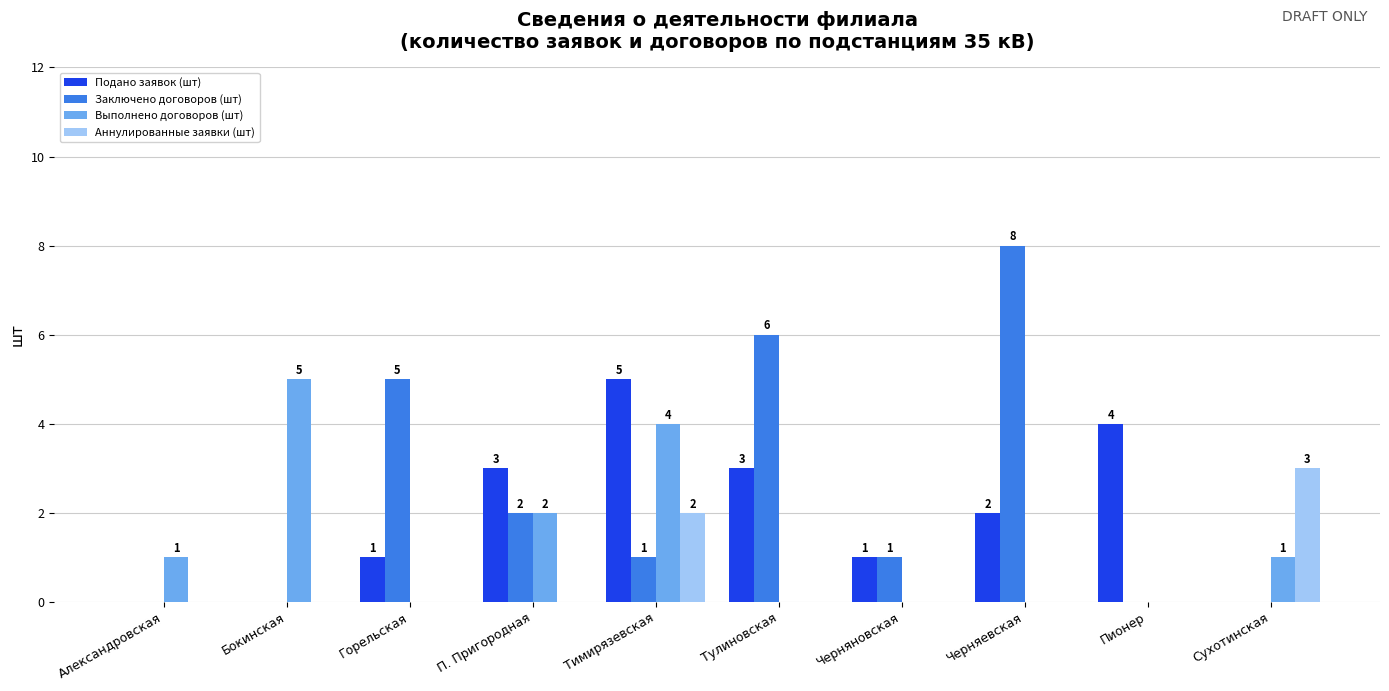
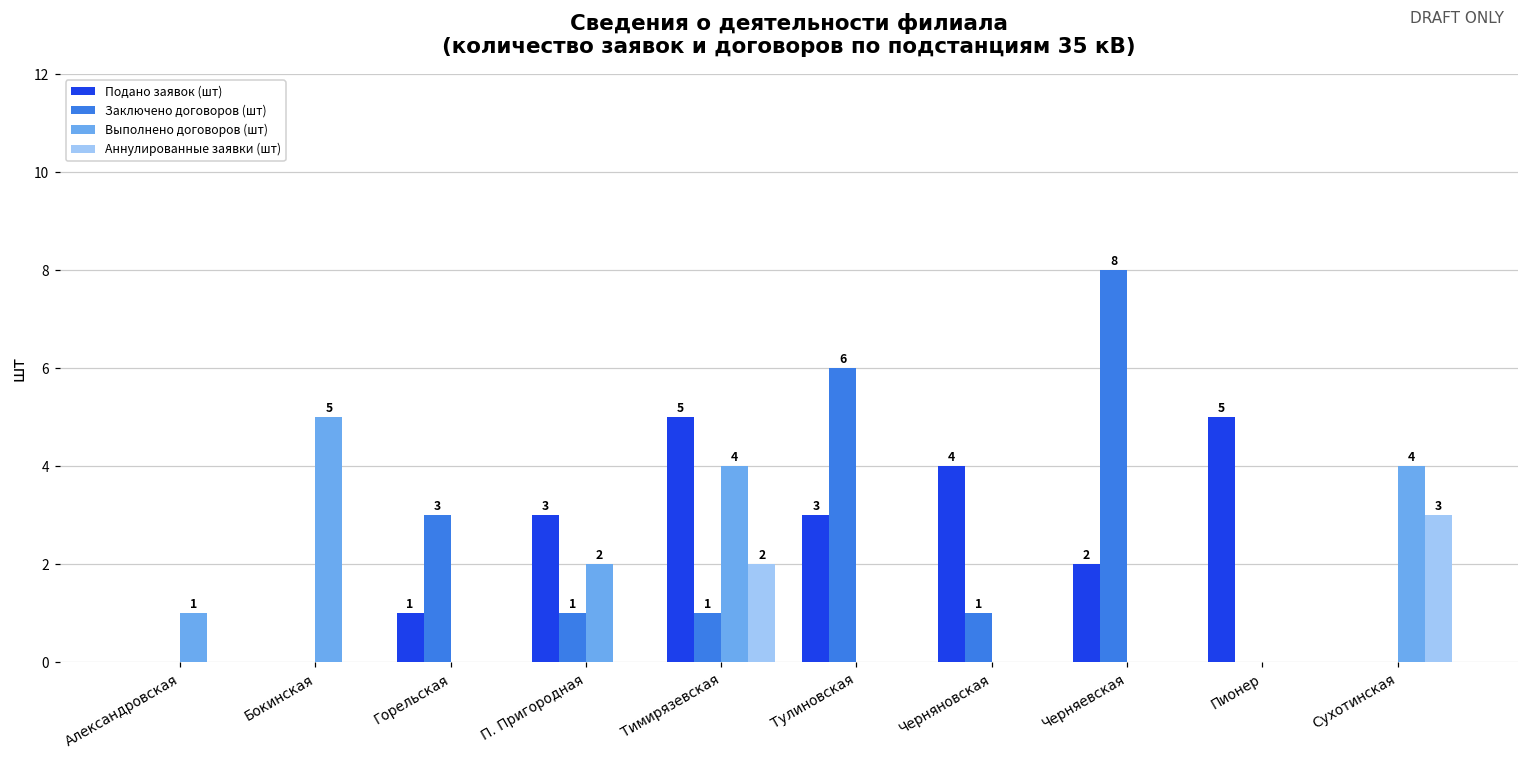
  {
    "Подано заявок (шт)": {
      "Горельская": 1,
      "П. Пригородная": 3,
      "Тимирязевская": 5,
      "Тулиновская": 3,
-     "Черняновская": 1,
+     "Черняновская": 4,
      "Черняевская": 2,
-     "Пионер": 4
+     "Пионер": 5
    },
    "Заключено договоров (шт)": {
-     "Горельская": 5,
-     "П. Пригородная": 2,
+     "Горельская": 3,
+     "П. Пригородная": 1,
      "Тимирязевская": 1,
      "Тулиновская": 6,
      "Черняновская": 1,
      "Черняевская": 8
    },
    "Выполнено договоров (шт)": {
      "Александровская": 1,
      "Бокинская": 5,
      "П. Пригородная": 2,
      "Тимирязевская": 4,
-     "Сухотинская": 1
+     "Сухотинская": 4
    },
    "Аннулированные заявки (шт)": {
      "Тимирязевская": 2,
      "Сухотинская": 3
    }
  }
